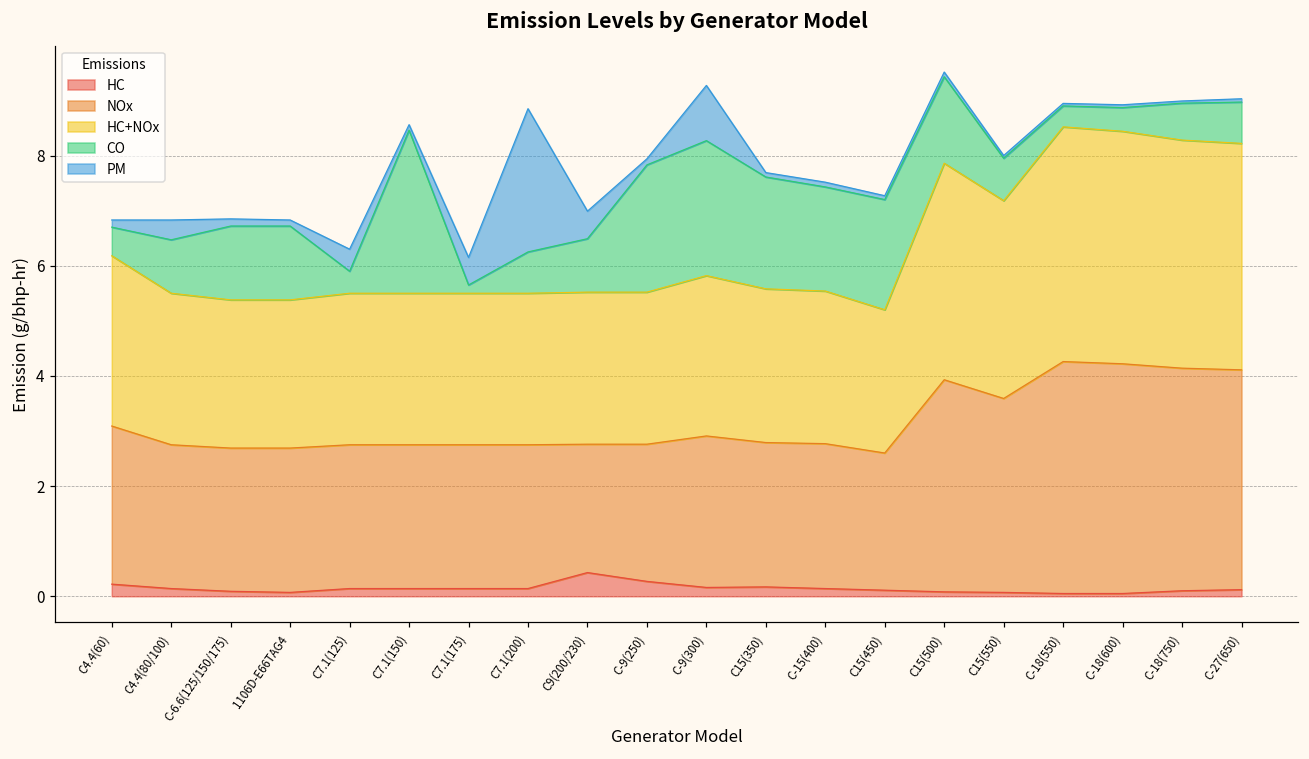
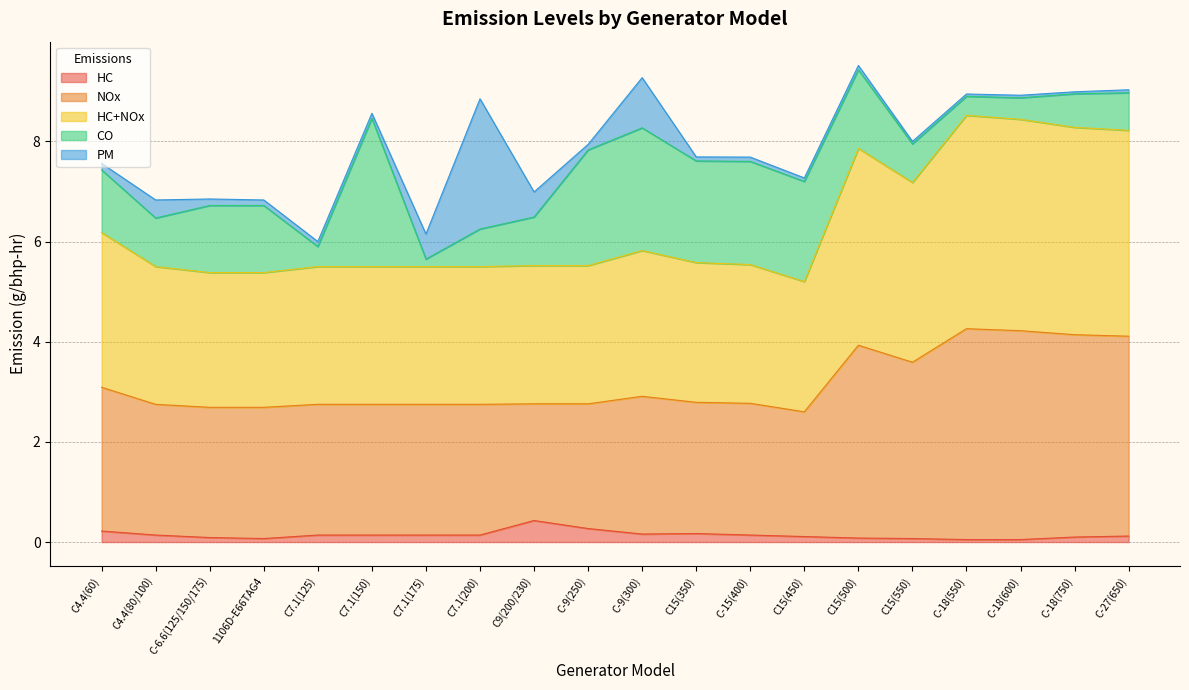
  {
    "HC+NOx": {
      "C4.4(60)": 3.1,
      "C4.4(80/100)": 2.8,
      "C-6.6(125/150/175)": 2.7,
      "1106D-E66TAG4": 2.7,
      "C7.1(125)": 2.8,
      "C7.1(150)": 2.8,
      "C7.1(175)": 2.8,
      "C7.1(200)": 2.8,
      "C9(200/230)": 2.8,
      "C-9(250)": 2.8,
      "C-9(300)": 2.9,
      "C15(350)": 2.8,
      "C-15(400)": 2.8,
      "C15(450)": 2.6,
      "C15(500)": 3.9,
      "C15(550)": 3.6,
      "C-18(550)": 4.3,
      "C-18(600)": 4.2,
      "C-18(750)": 4.1,
      "C-27(650)": 4.1
    },
    "CO": {
-     "C4.4(60)": 0.5,
+     "C4.4(60)": 1.3,
      "C4.4(80/100)": 1.0,
      "C-6.6(125/150/175)": 1.3,
      "1106D-E66TAG4": 1.3,
      "C7.1(125)": 0.4,
      "C7.1(150)": 3.0,
      "C7.1(175)": 0.2,
      "C7.1(200)": 0.8,
      "C9(200/230)": 1.0,
      "C-9(250)": 2.3,
      "C-9(300)": 2.4,
      "C15(350)": 2.0,
-     "C-15(400)": 1.9,
+     "C-15(400)": 2.1,
      "C15(450)": 2.0,
      "C15(500)": 1.6,
      "C-18(600)": 0.4,
      "C-27(650)": 0.8
    },
    "PM": {
      "C4.4(80/100)": 0.4,
      "C-6.6(125/150/175)": 0.1,
      "1106D-E66TAG4": 0.1,
-     "C7.1(125)": 0.4,
+     "C7.1(125)": 0.1,
      "C7.1(150)": 0.1,
      "C7.1(175)": 0.5,
      "C7.1(200)": 2.6,
      "C9(200/230)": 0.5,
      "C-9(250)": 0.1,
      "C-9(300)": 1.0,
      "C15(350)": 0.1,
      "C-15(400)": 0.1,
      "C15(450)": 0.1,
      "C15(500)": 0.1,
      "C-18(600)": 0.1,
      "C-27(650)": 0.1
    }
  }
